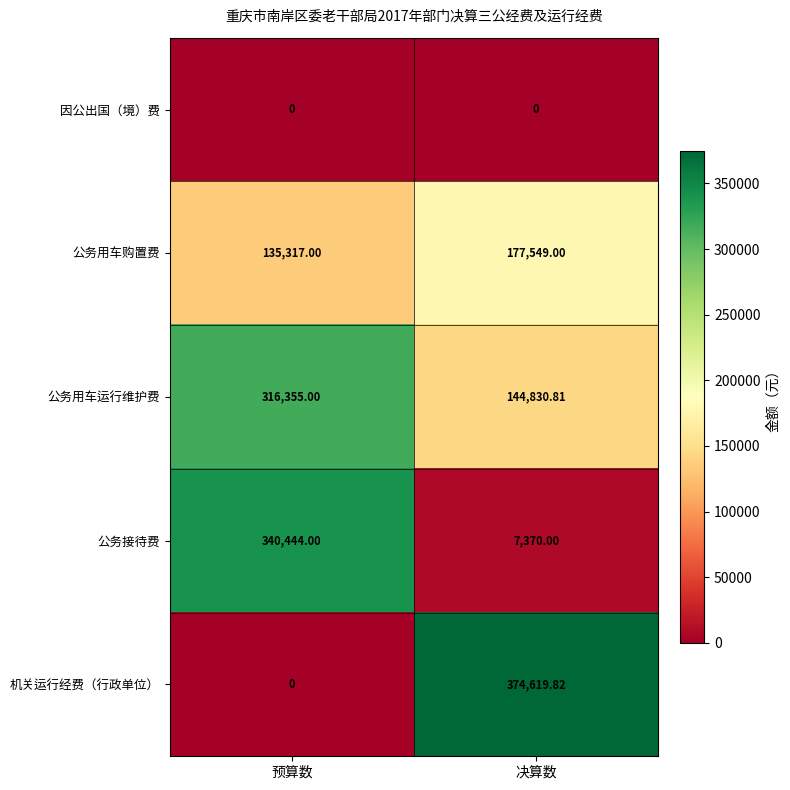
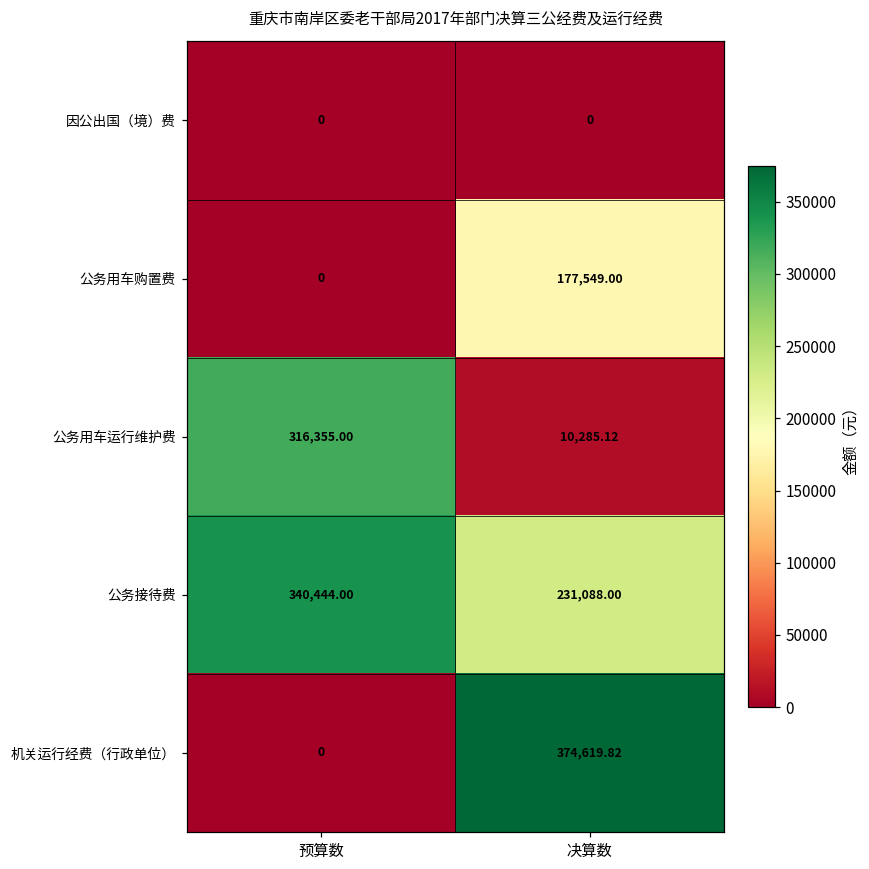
  {
    "因公出国（境）费": {
      "预算数": "0",
      "决算数": "0"
    },
    "公务用车购置费": {
-     "预算数": "135,317.00",
+     "预算数": "0",
      "决算数": "177,549.00"
    },
    "公务用车运行维护费": {
      "预算数": "316,355.00",
-     "决算数": "144,830.81"
+     "决算数": "10,285.12"
    },
    "公务接待费": {
      "预算数": "340,444.00",
-     "决算数": "7,370.00"
+     "决算数": "231,088.00"
    },
    "机关运行经费（行政单位）": {
      "预算数": "0",
      "决算数": "374,619.82"
    }
  }
